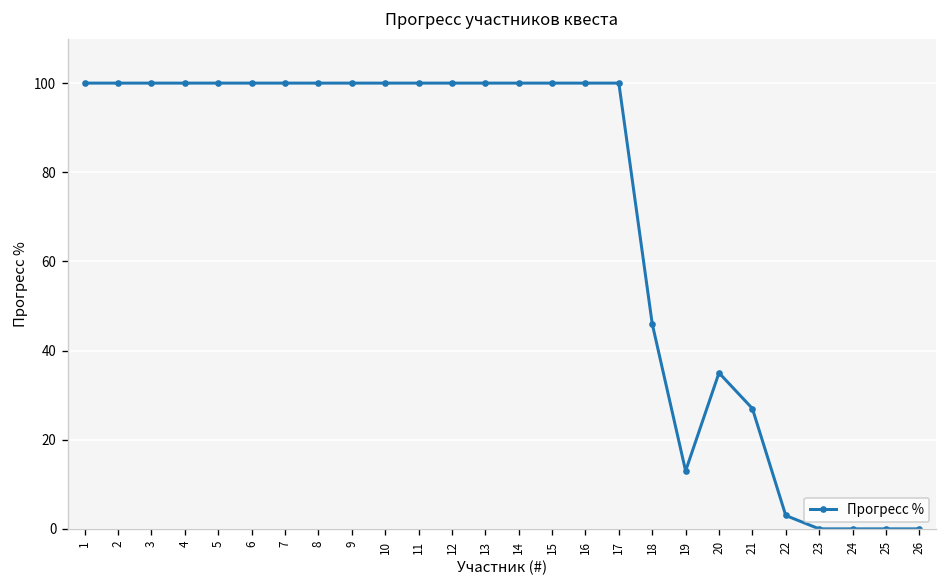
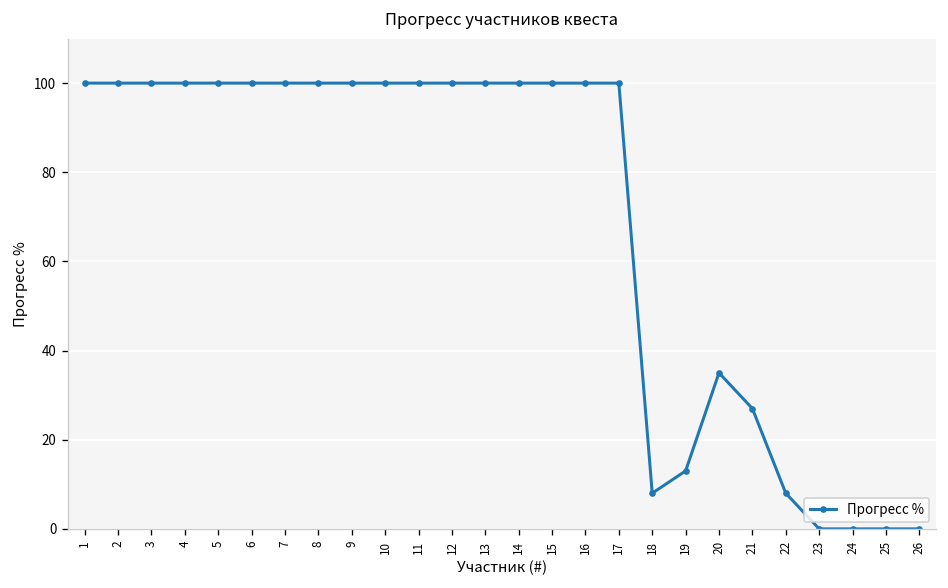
  {
    "1": 100,
    "2": 100,
    "3": 100,
    "4": 100,
    "5": 100,
    "6": 100,
    "7": 100,
    "8": 100,
    "9": 100,
    "10": 100,
    "11": 100,
    "12": 100,
    "13": 100,
    "14": 100,
    "15": 100,
    "16": 100,
    "17": 100,
-   "18": 46,
+   "18": 8,
    "19": 13,
    "20": 35,
    "21": 27,
-   "22": 3,
+   "22": 8,
    "23": 0,
    "24": 0,
    "25": 0,
    "26": 0
  }
